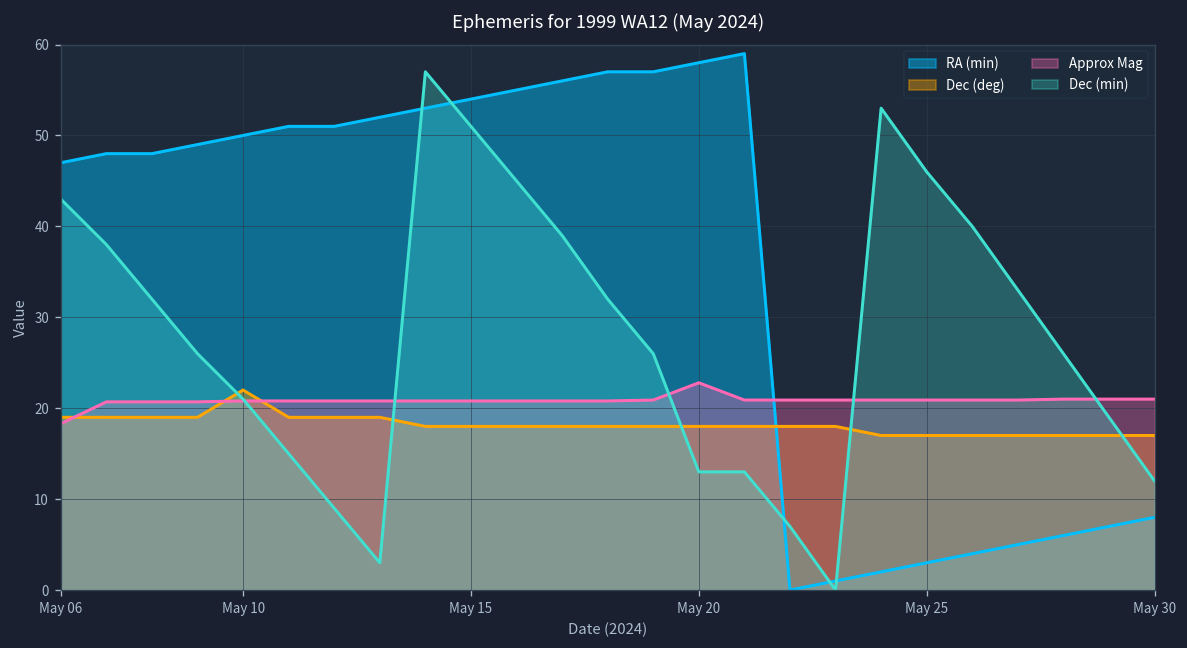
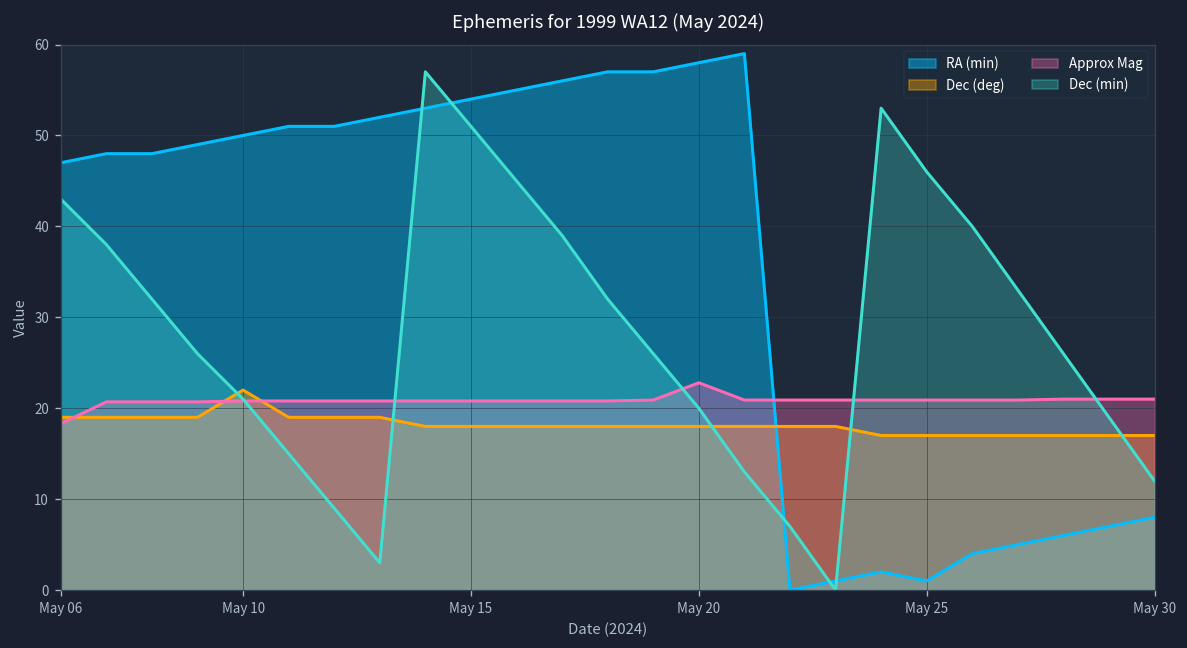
  {
    "RA (min)": {
      "May 06": 47,
      "May 10": 50,
      "May 15": 54,
      "May 20": 58,
-     "May 25": 3,
+     "May 25": 1,
      "May 30": 8
    },
    "Dec (deg)": {
      "May 06": 19,
      "May 10": 22,
      "May 15": 18,
      "May 20": 18,
      "May 25": 17,
      "May 30": 17
    },
    "Approx Mag": {
      "May 06": 18,
      "May 15": 21,
      "May 20": 23,
      "May 25": 21,
      "May 30": 21
    },
    "Dec (min)": {
      "May 06": 43,
      "May 15": 51,
-     "May 20": 13,
+     "May 20": 20,
      "May 25": 46,
      "May 30": 12
    }
  }
